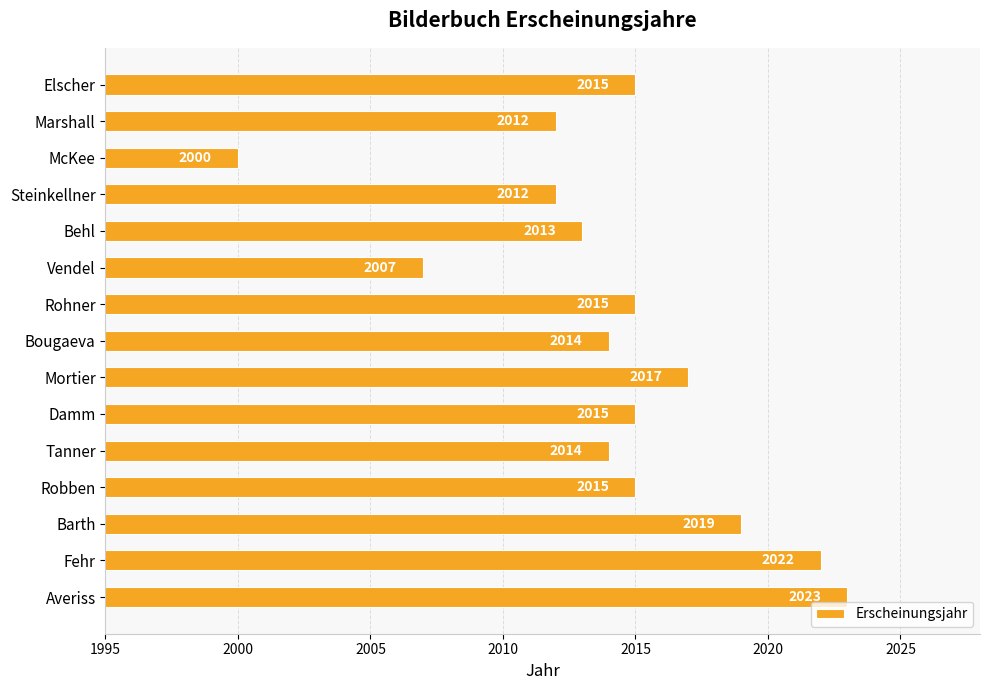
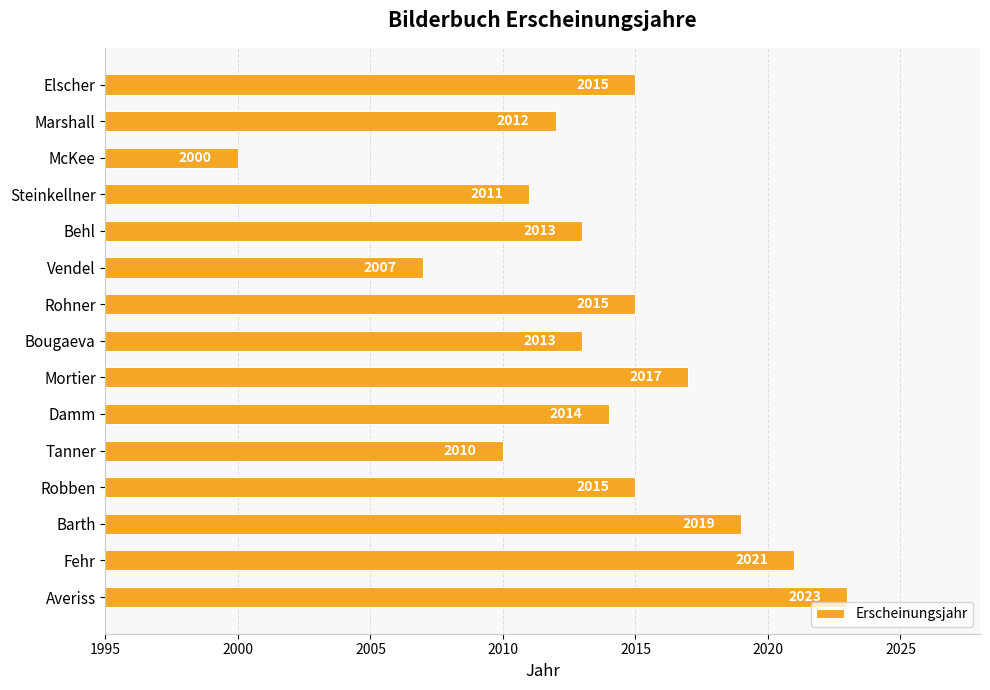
  {
    "Elscher": 2015,
    "Marshall": 2012,
    "McKee": 2000,
-   "Steinkellner": 2012,
+   "Steinkellner": 2011,
    "Behl": 2013,
    "Vendel": 2007,
    "Rohner": 2015,
-   "Bougaeva": 2014,
+   "Bougaeva": 2013,
    "Mortier": 2017,
-   "Damm": 2015,
-   "Tanner": 2014,
+   "Damm": 2014,
+   "Tanner": 2010,
    "Robben": 2015,
    "Barth": 2019,
-   "Fehr": 2022
+   "Fehr": 2021
  }
